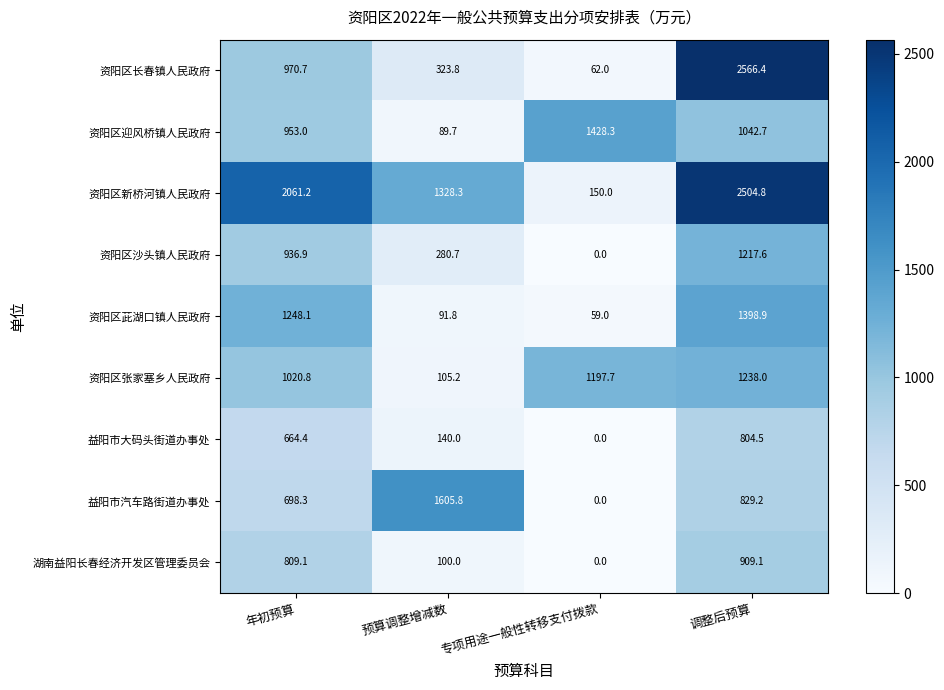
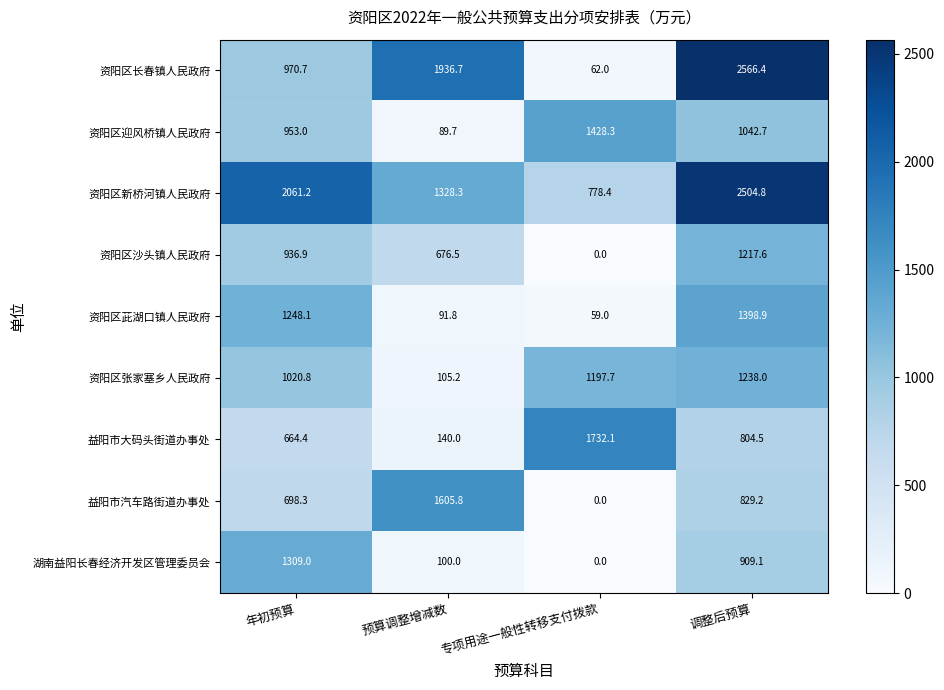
  {
    "资阳区长春镇人民政府": {
      "年初预算": 970.7,
-     "预算调整增减数": 323.8,
+     "预算调整增减数": 1936.7,
      "专项用途一般性转移支付拨款": 62.0,
      "调整后预算": 2566.4
    },
    "资阳区迎风桥镇人民政府": {
      "年初预算": 953.0,
      "预算调整增减数": 89.7,
      "专项用途一般性转移支付拨款": 1428.3,
      "调整后预算": 1042.7
    },
    "资阳区新桥河镇人民政府": {
      "年初预算": 2061.2,
      "预算调整增减数": 1328.3,
-     "专项用途一般性转移支付拨款": 150.0,
+     "专项用途一般性转移支付拨款": 778.4,
      "调整后预算": 2504.8
    },
    "资阳区沙头镇人民政府": {
      "年初预算": 936.9,
-     "预算调整增减数": 280.7,
+     "预算调整增减数": 676.5,
      "专项用途一般性转移支付拨款": 0.0,
      "调整后预算": 1217.6
    },
    "资阳区茈湖口镇人民政府": {
      "年初预算": 1248.1,
      "预算调整增减数": 91.8,
      "专项用途一般性转移支付拨款": 59.0,
      "调整后预算": 1398.9
    },
    "资阳区张家塞乡人民政府": {
      "年初预算": 1020.8,
      "预算调整增减数": 105.2,
      "专项用途一般性转移支付拨款": 1197.7,
      "调整后预算": 1238.0
    },
    "益阳市大码头街道办事处": {
      "年初预算": 664.4,
      "预算调整增减数": 140.0,
-     "专项用途一般性转移支付拨款": 0.0,
+     "专项用途一般性转移支付拨款": 1732.1,
      "调整后预算": 804.5
    },
    "益阳市汽车路街道办事处": {
      "年初预算": 698.3,
      "预算调整增减数": 1605.8,
      "专项用途一般性转移支付拨款": 0.0,
      "调整后预算": 829.2
    },
    "湖南益阳长春经济开发区管理委员会": {
-     "年初预算": 809.1,
+     "年初预算": 1309.0,
      "预算调整增减数": 100.0,
      "专项用途一般性转移支付拨款": 0.0,
      "调整后预算": 909.1
    }
  }
